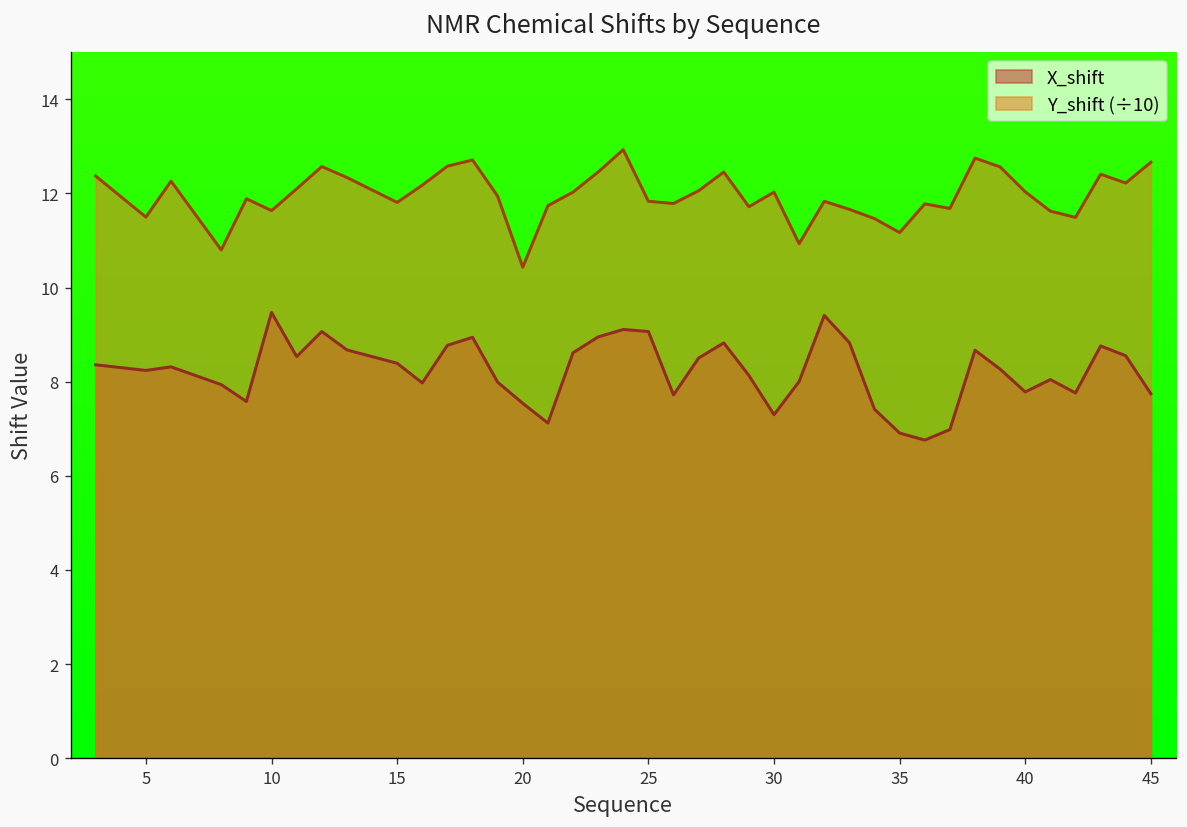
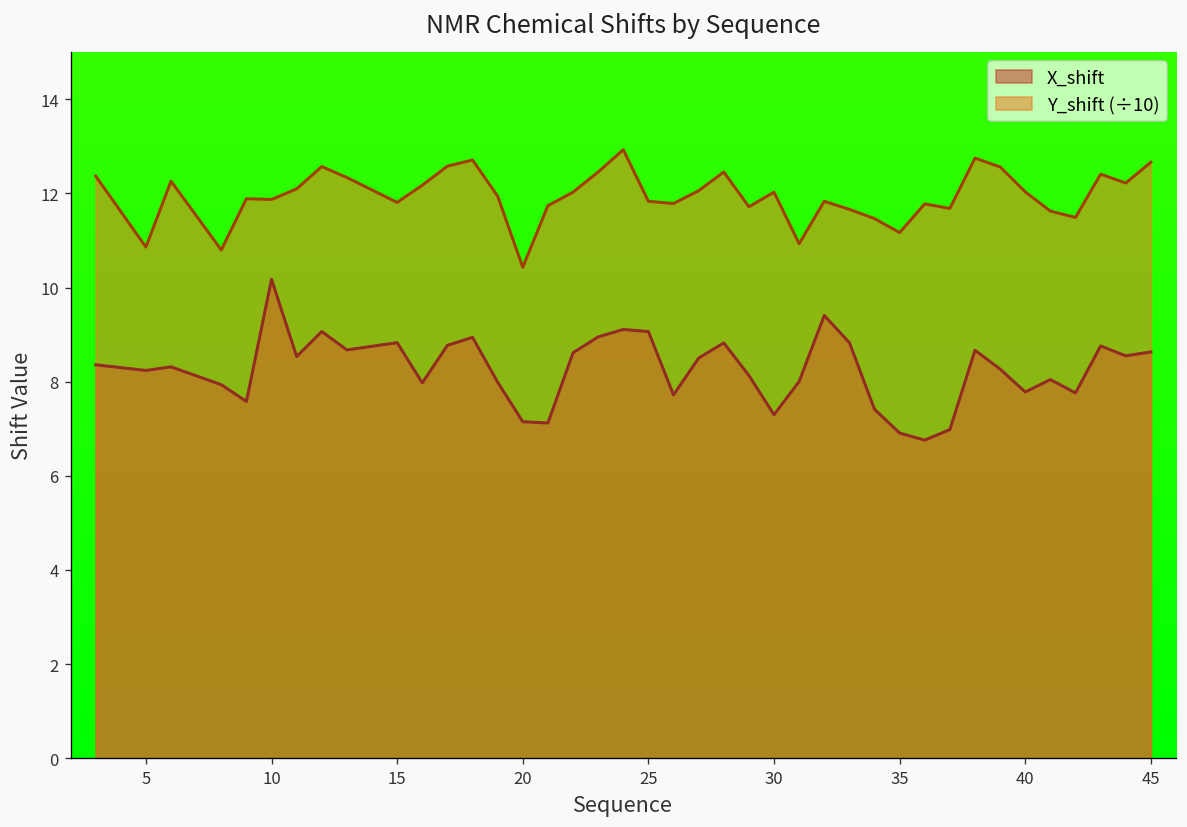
  {
    "X_shift": {
      "5": 8.2,
-     "10": 9.5,
-     "15": 8.4,
-     "20": 7.5,
+     "10": 10.2,
+     "15": 8.8,
+     "20": 7.2,
      "25": 9.1,
      "30": 7.3,
      "35": 6.9,
      "40": 7.8,
-     "45": 7.7
+     "45": 8.6
    },
    "Y_shift (÷10)": {
-     "5": 11.5,
-     "10": 11.6,
+     "5": 10.9,
+     "10": 11.9,
      "15": 11.8,
      "20": 10.4,
      "25": 11.8,
      "30": 12.0,
      "35": 11.2,
      "40": 12.0,
      "45": 12.7
    }
  }
